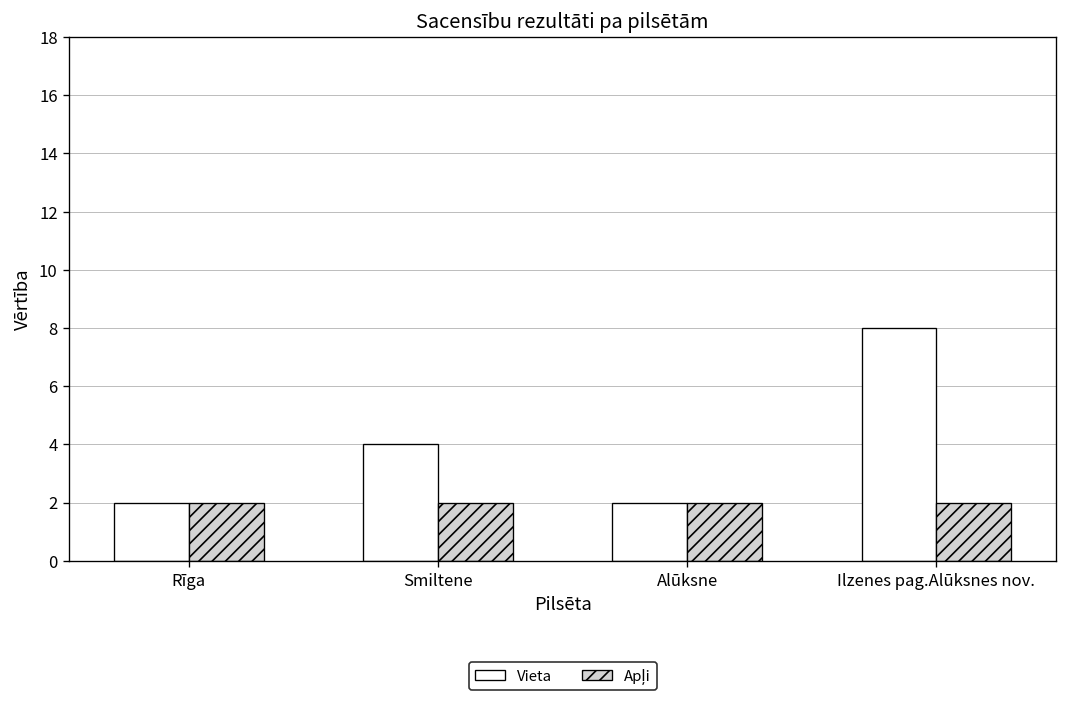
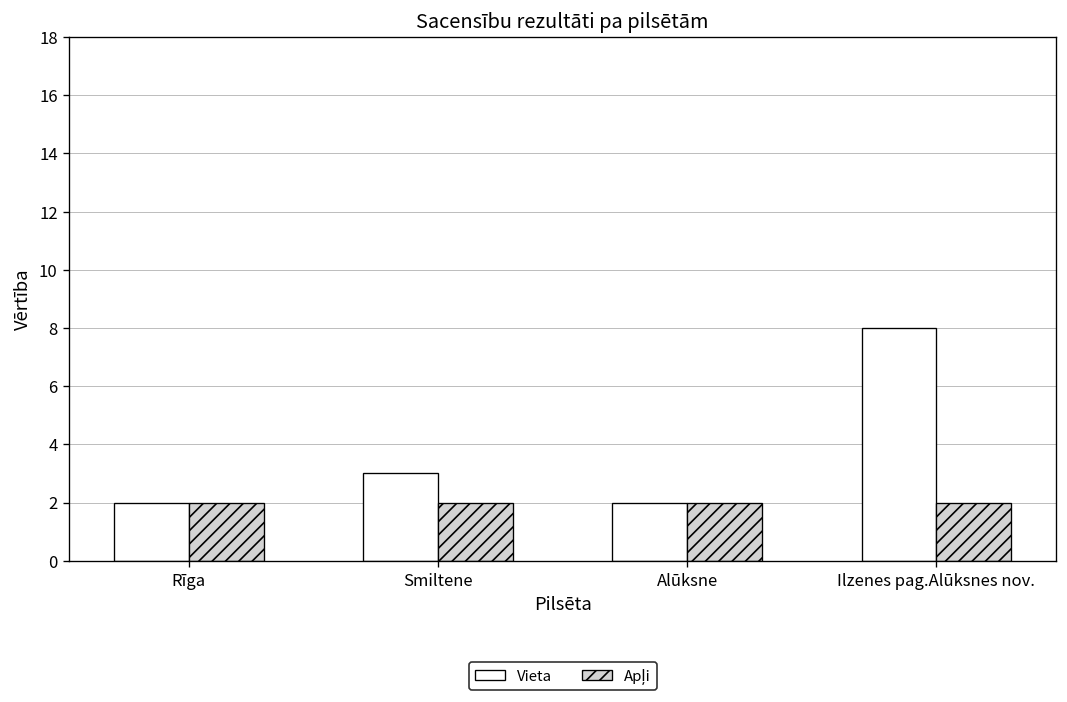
  {
    "Vieta": {
      "Rīga": 2,
-     "Smiltene": 4,
+     "Smiltene": 3,
      "Alūksne": 2,
      "Ilzenes pag.Alūksnes nov.": 8
    },
    "Apļi": {
      "Rīga": 2,
      "Smiltene": 2,
      "Alūksne": 2,
      "Ilzenes pag.Alūksnes nov.": 2
    }
  }
